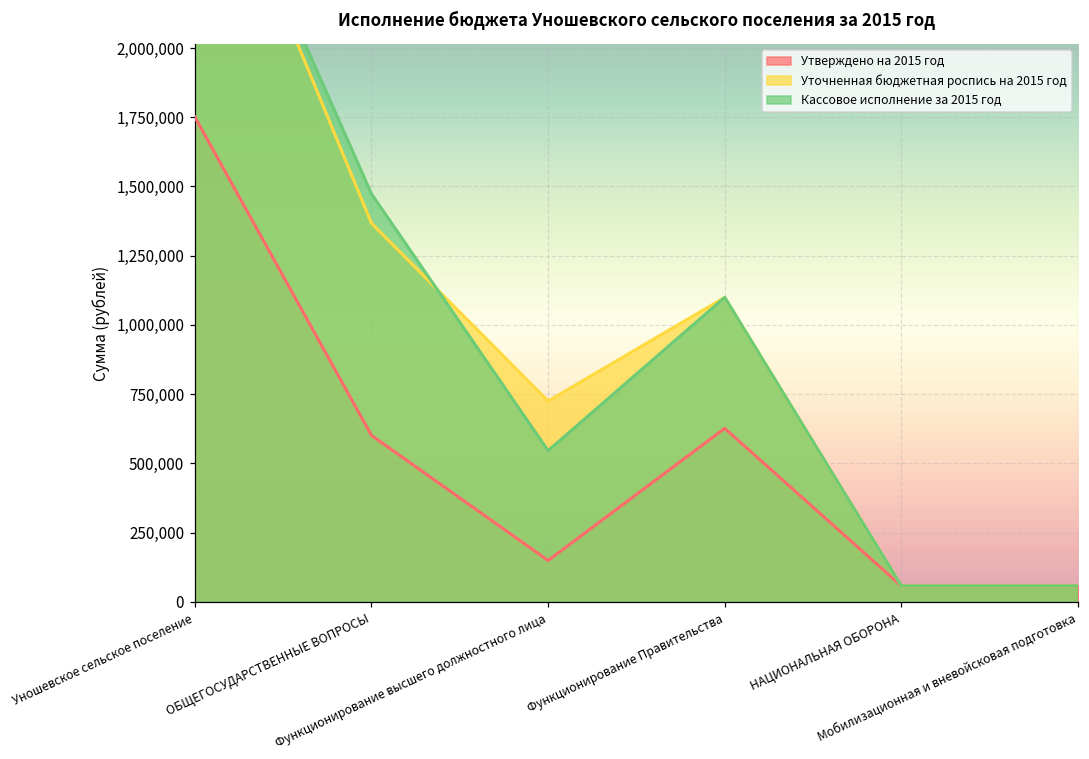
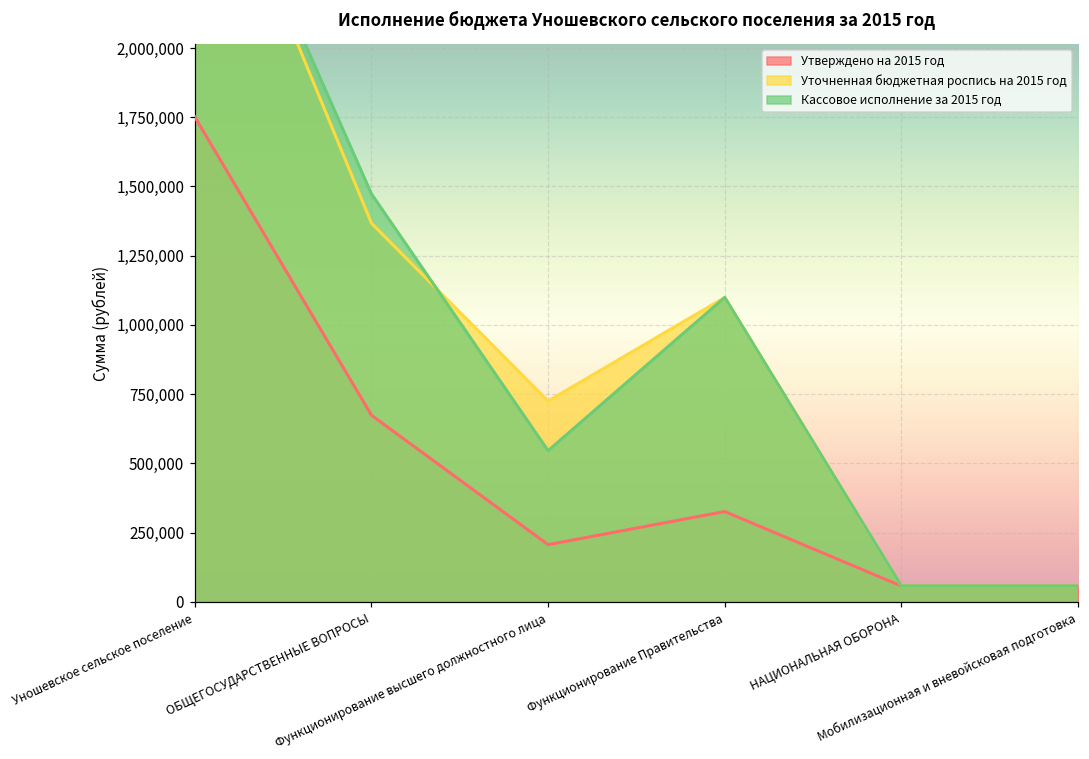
  {
    "Утверждено на 2015 год": {
      "Уношевское сельское поселение": "1,750,000",
-     "ОБЩЕГОСУДАРСТВЕННЫЕ ВОПРОСЫ": "600,000",
-     "Функционирование высшего должностного лица": "150,000",
-     "Функционирование Правительства": "630,000"
+     "ОБЩЕГОСУДАРСТВЕННЫЕ ВОПРОСЫ": "670,000",
+     "Функционирование высшего должностного лица": "210,000",
+     "Функционирование Правительства": "330,000"
    },
    "Уточненная бюджетная роспись на 2015 год": {
      "ОБЩЕГОСУДАРСТВЕННЫЕ ВОПРОСЫ": "1,370,000",
      "Функционирование высшего должностного лица": "730,000"
    },
    "Кассовое исполнение за 2015 год": {
      "ОБЩЕГОСУДАРСТВЕННЫЕ ВОПРОСЫ": "1,470,000",
      "Функционирование высшего должностного лица": "550,000"
    }
  }
